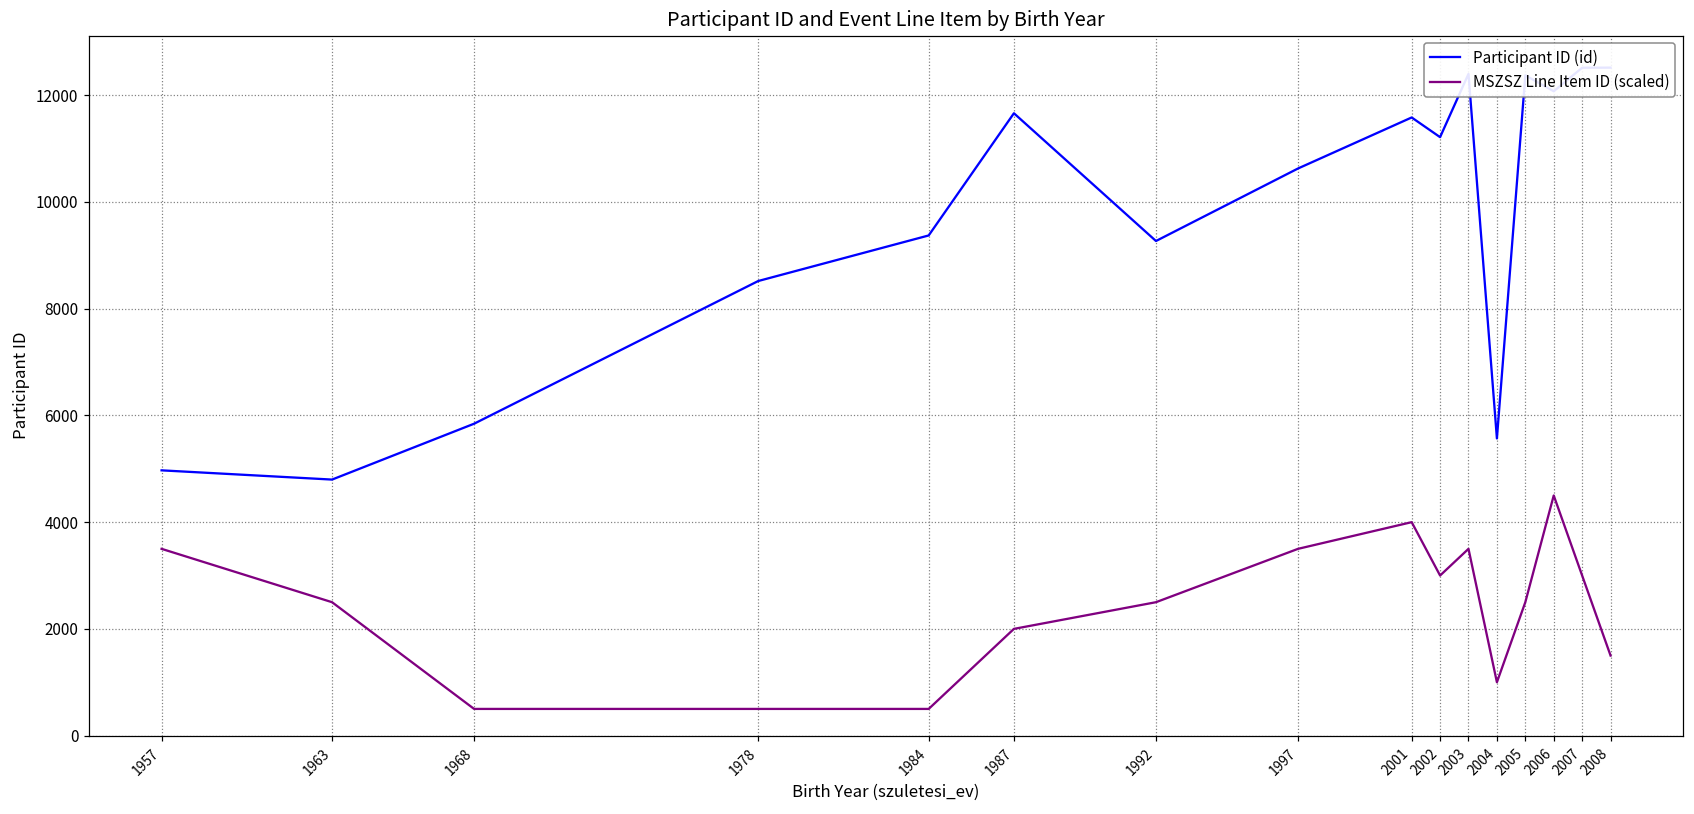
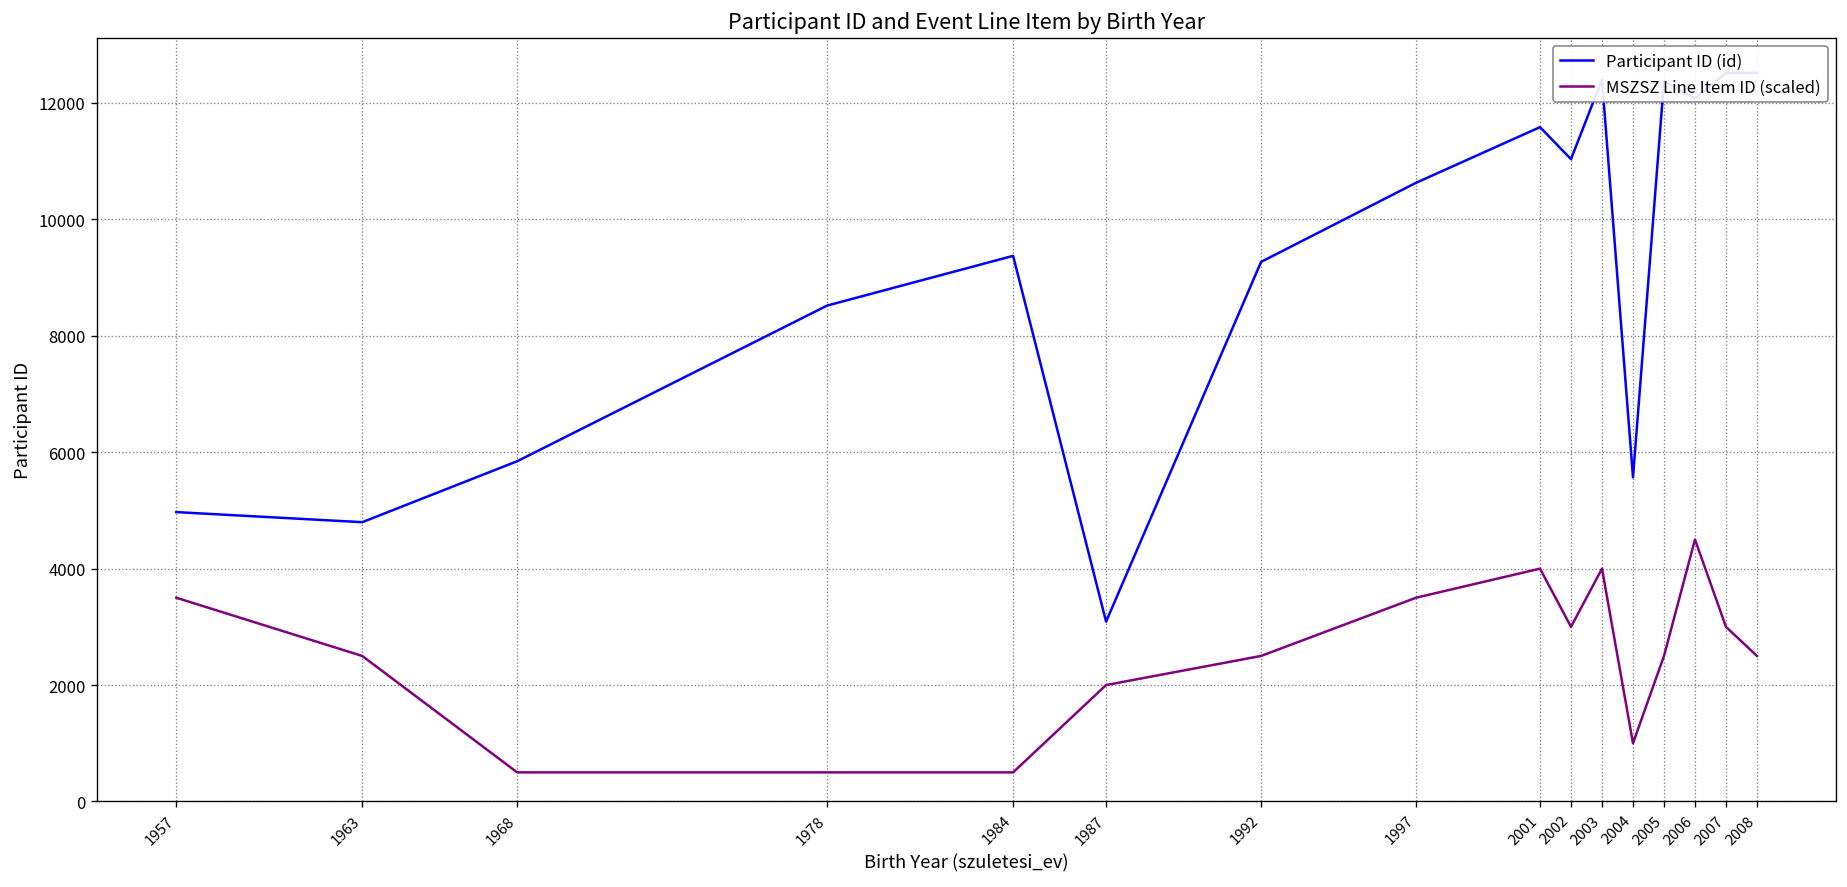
  {
    "Participant ID (id)": {
      "1957": 5000,
      "1963": 4800,
      "1968": 5800,
      "1978": 8500,
      "1984": 9400,
-     "1987": 11700,
+     "1987": 3100,
      "1992": 9300,
      "1997": 10600,
      "2001": 11600,
-     "2002": 11200,
+     "2002": 11000,
      "2004": 5600
    },
    "MSZSZ Line Item ID (scaled)": {
      "1957": 3500,
      "1963": 2500,
      "1968": 500,
      "1978": 500,
      "1984": 500,
      "1987": 2000,
      "1992": 2500,
      "1997": 3500,
      "2001": 4000,
      "2002": 3000,
-     "2003": 3500,
+     "2003": 4000,
      "2004": 1000,
      "2005": 2500,
      "2006": 4500,
      "2007": 3000,
-     "2008": 1500
+     "2008": 2500
    }
  }
